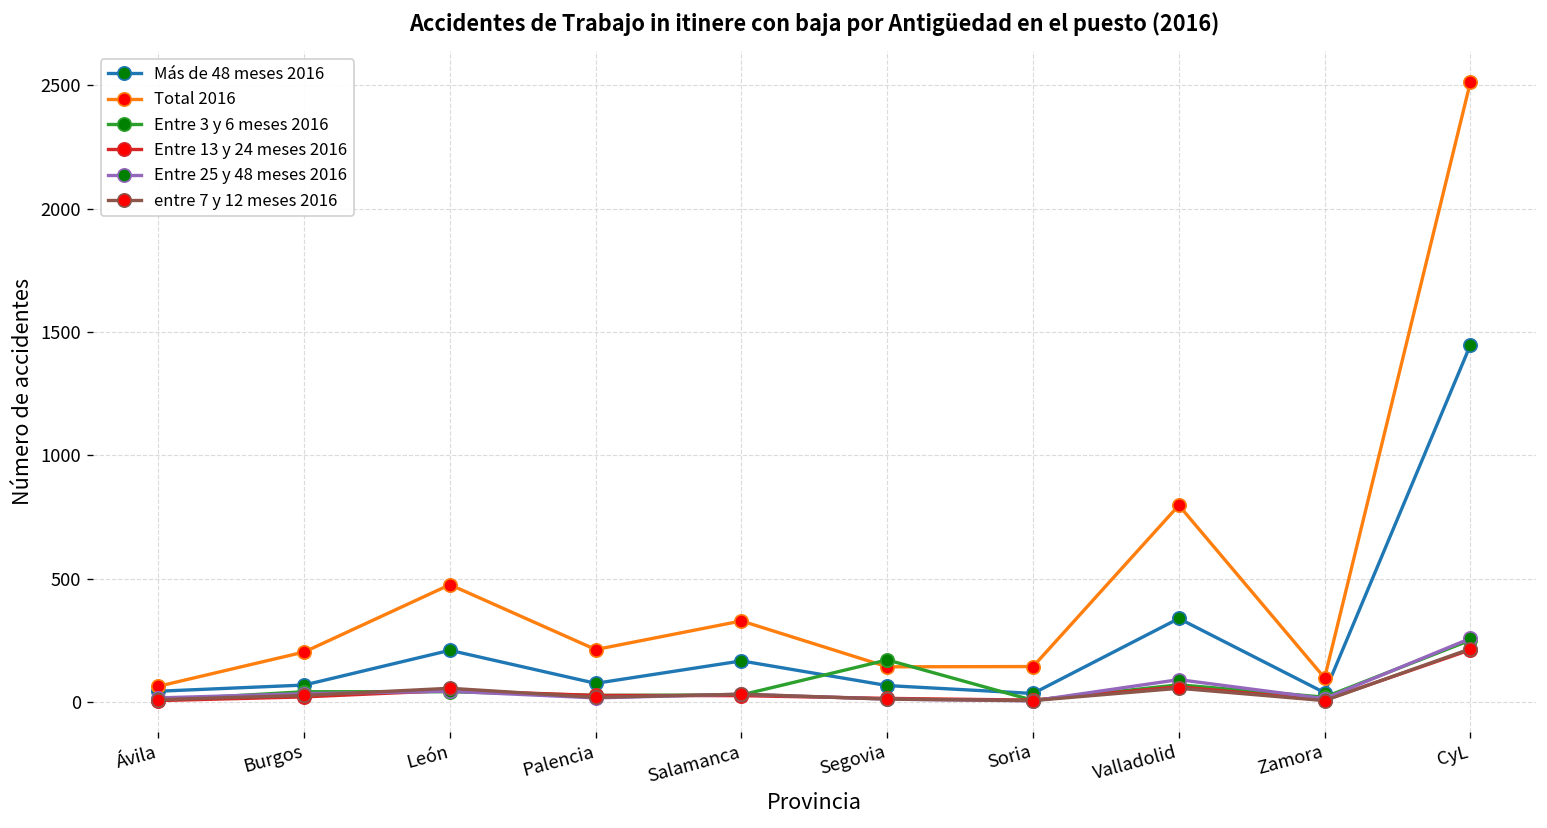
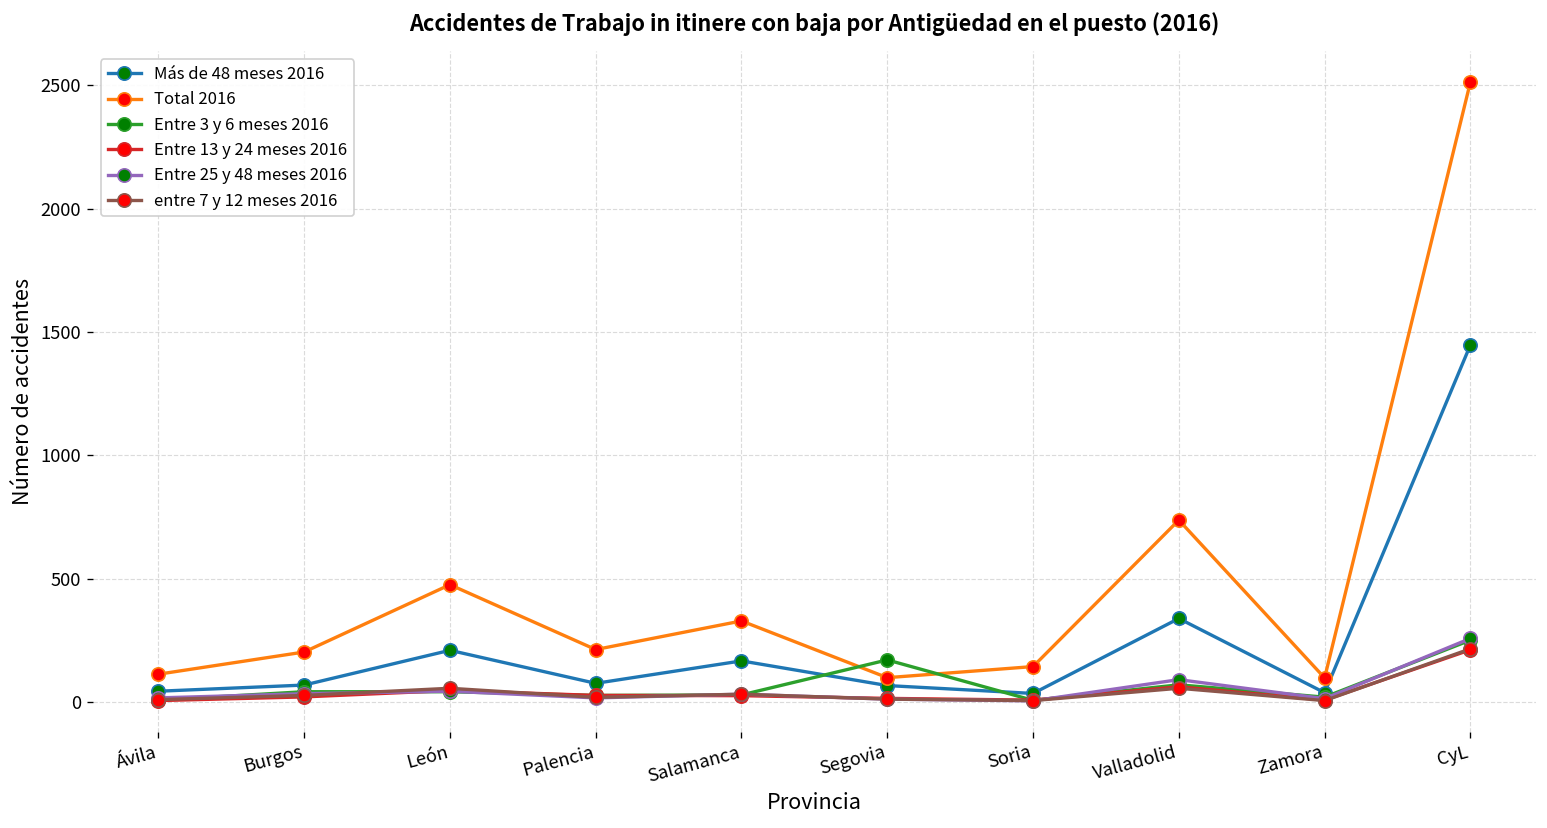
  {
    "Más de 48 meses 2016": {
      "Ávila": 40,
      "Burgos": 70,
      "León": 210,
      "Palencia": 80,
      "Salamanca": 170,
      "Segovia": 70,
      "Soria": 30,
      "Valladolid": 340,
      "Zamora": 40,
      "CyL": 1450
    },
    "Total 2016": {
-     "Ávila": 60,
+     "Ávila": 110,
      "Burgos": 200,
      "León": 480,
      "Palencia": 210,
      "Salamanca": 330,
-     "Segovia": 140,
+     "Segovia": 100,
      "Soria": 140,
-     "Valladolid": 800,
+     "Valladolid": 740,
      "Zamora": 100,
      "CyL": 2510
    },
    "Entre 3 y 6 meses 2016": {
      "Segovia": 170
    },
    "Entre 25 y 48 meses 2016": {
      "Valladolid": 90
    }
  }
